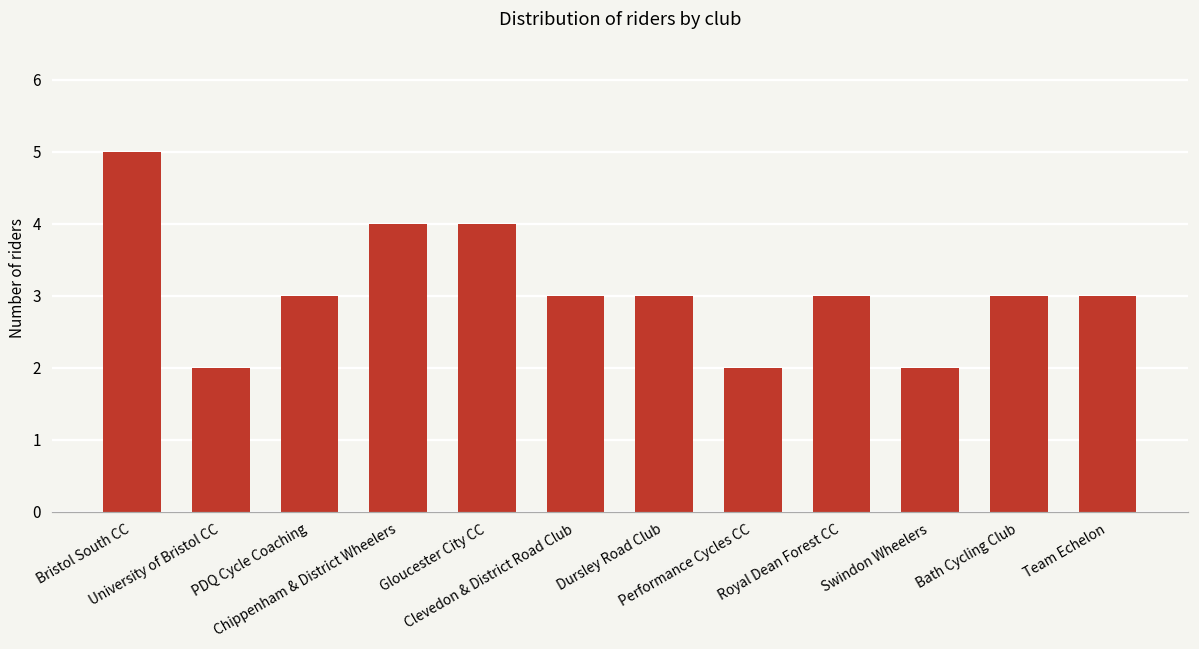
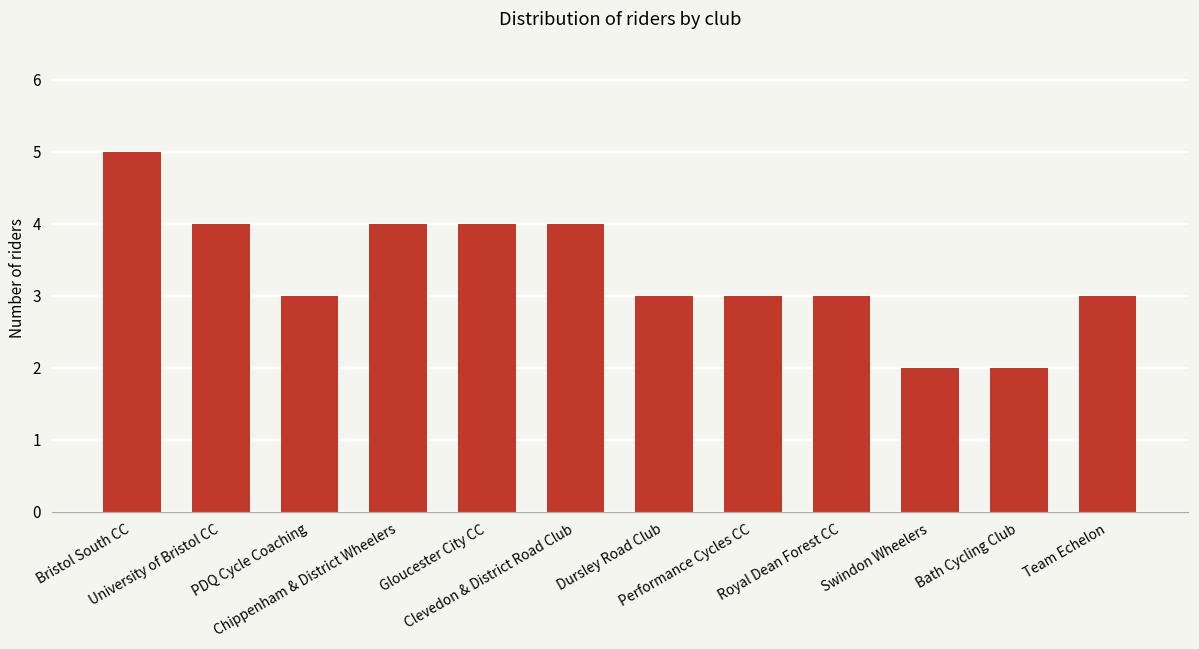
  {
    "Bristol South CC": 5,
-   "University of Bristol CC": 2,
+   "University of Bristol CC": 4,
    "PDQ Cycle Coaching": 3,
    "Chippenham & District Wheelers": 4,
    "Gloucester City CC": 4,
-   "Clevedon & District Road Club": 3,
+   "Clevedon & District Road Club": 4,
    "Dursley Road Club": 3,
-   "Performance Cycles CC": 2,
+   "Performance Cycles CC": 3,
    "Royal Dean Forest CC": 3,
    "Swindon Wheelers": 2,
-   "Bath Cycling Club": 3,
+   "Bath Cycling Club": 2,
    "Team Echelon": 3
  }
